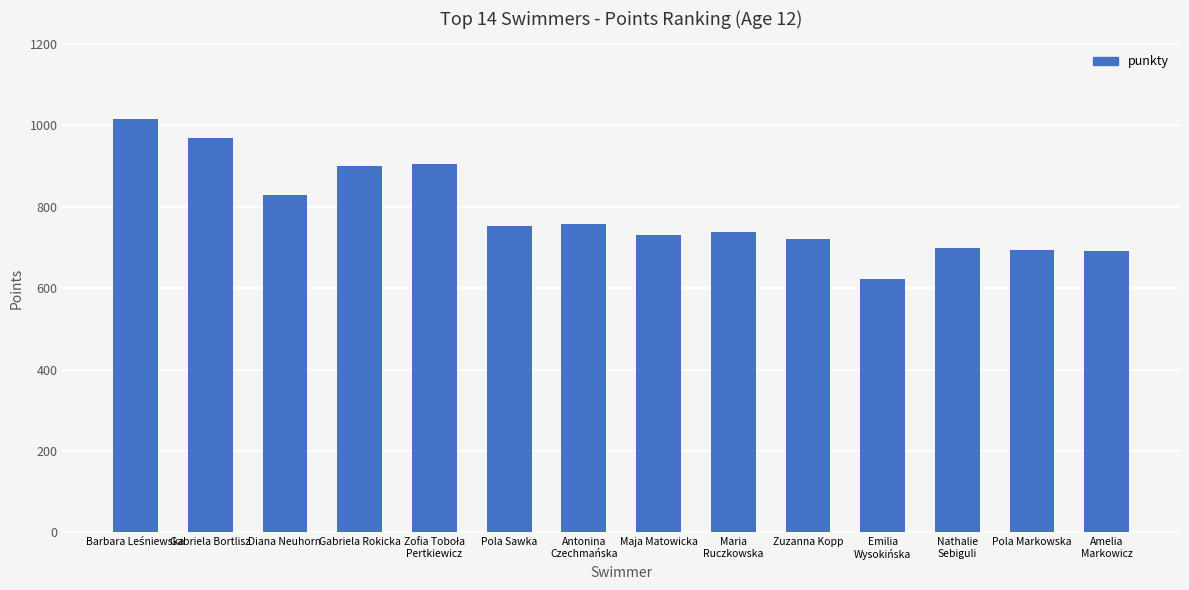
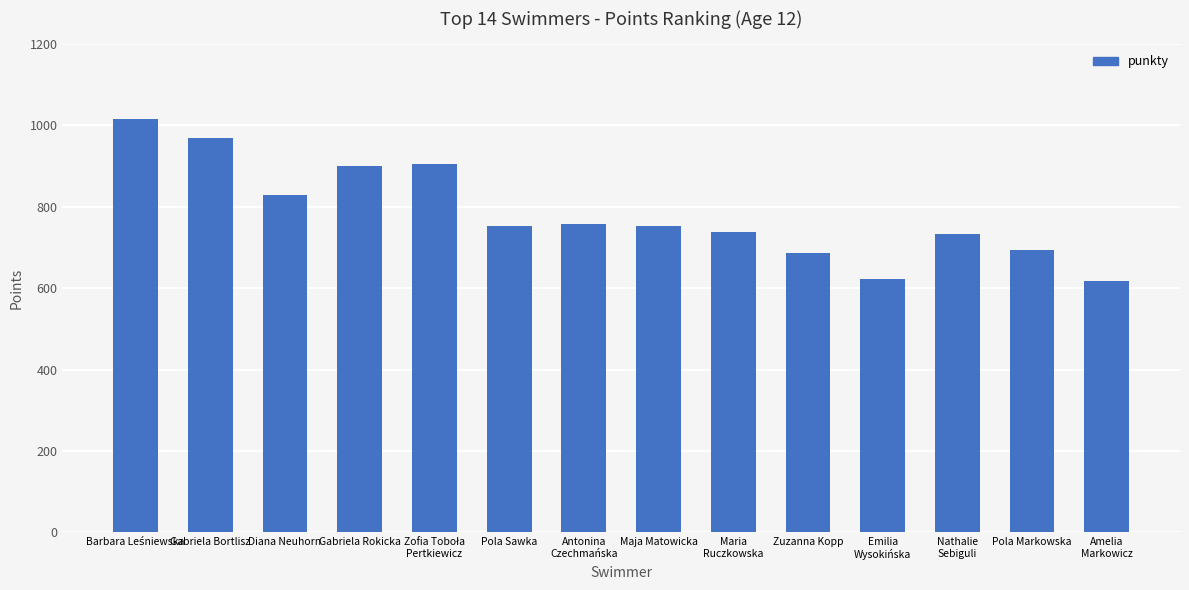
  {
    "Barbara Leśniewska": 1020,
    "Diana Neuhorn": 830,
    "Gabriela Rokicka": 900,
    "Zofia Toboła Pertkiewicz": 910,
    "Pola Sawka": 750,
    "Antonina Czechmańska": 760,
-   "Maja Matowicka": 730,
+   "Maja Matowicka": 750,
    "Maria Ruczkowska": 740,
-   "Zuzanna Kopp": 720,
+   "Zuzanna Kopp": 690,
    "Emilia Wysokińska": 620,
-   "Nathalie Sebiguli": 700,
+   "Nathalie Sebiguli": 730,
    "Pola Markowska": 700,
-   "Amelia Markowicz": 690
+   "Amelia Markowicz": 620
  }
